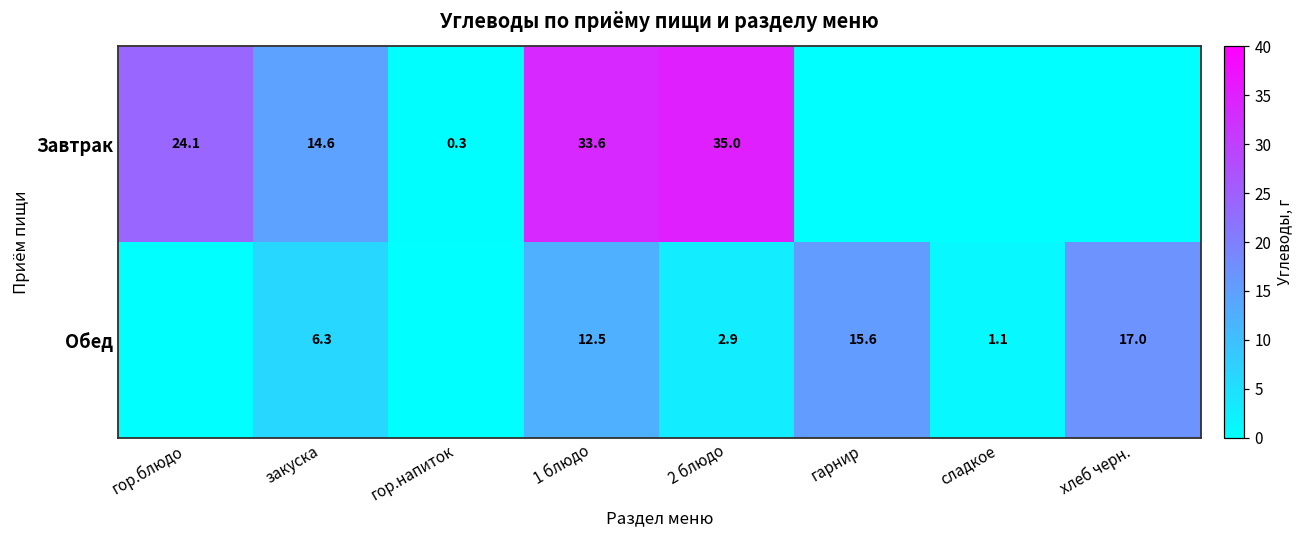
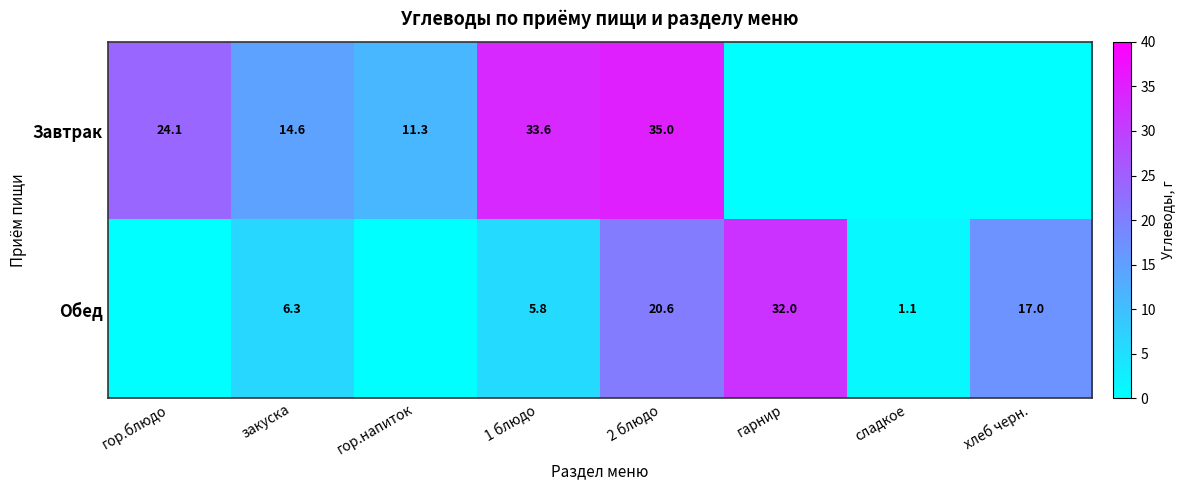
  {
    "Завтрак": {
      "гор.блюдо": 24.1,
      "закуска": 14.6,
-     "гор.напиток": 0.3,
+     "гор.напиток": 11.3,
      "1 блюдо": 33.6,
      "2 блюдо": 35.0
    },
    "Обед": {
      "закуска": 6.3,
-     "1 блюдо": 12.5,
-     "2 блюдо": 2.9,
-     "гарнир": 15.6,
+     "1 блюдо": 5.8,
+     "2 блюдо": 20.6,
+     "гарнир": 32.0,
      "сладкое": 1.1,
      "хлеб черн.": 17.0
    }
  }
